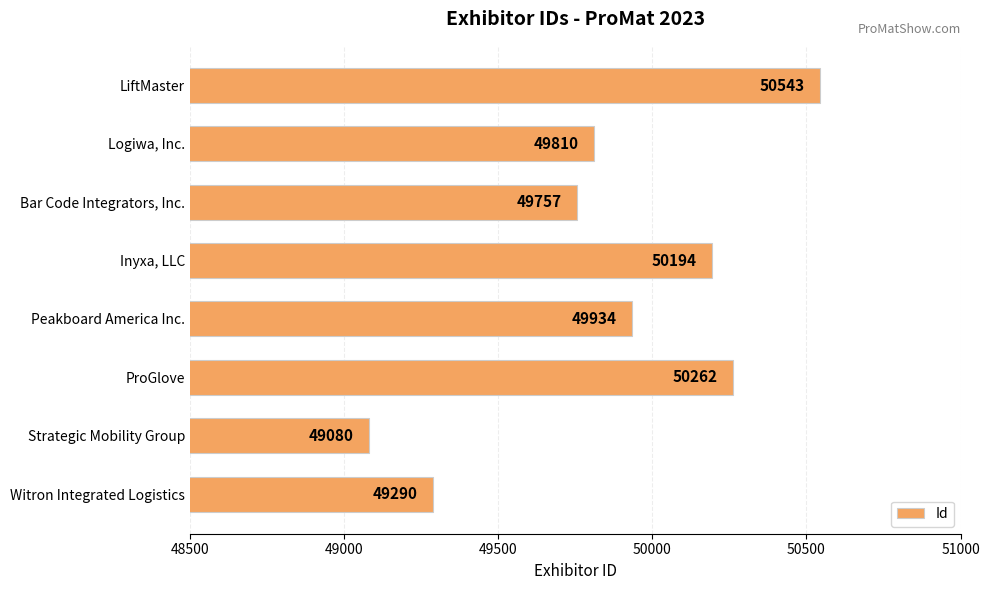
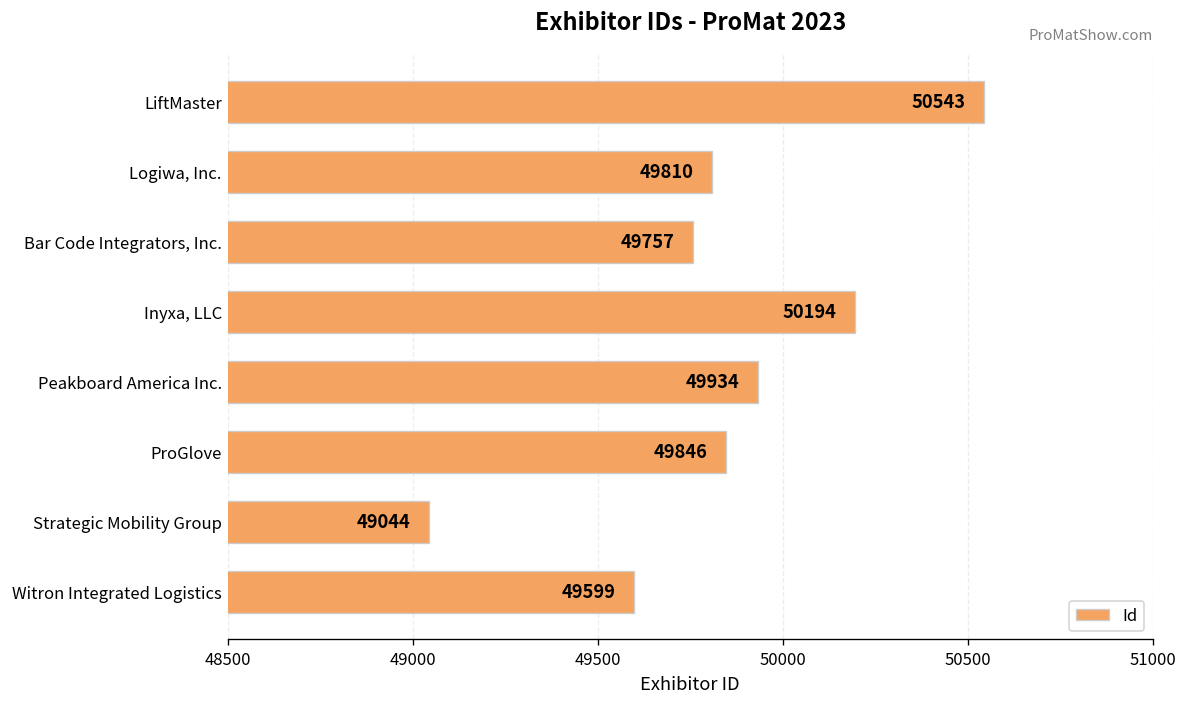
  {
    "LiftMaster": 50543,
    "Logiwa, Inc.": 49810,
    "Bar Code Integrators, Inc.": 49757,
    "Inyxa, LLC": 50194,
    "Peakboard America Inc.": 49934,
-   "ProGlove": 50262,
-   "Strategic Mobility Group": 49080,
-   "Witron Integrated Logistics": 49290
+   "ProGlove": 49846,
+   "Strategic Mobility Group": 49044,
+   "Witron Integrated Logistics": 49599
  }
